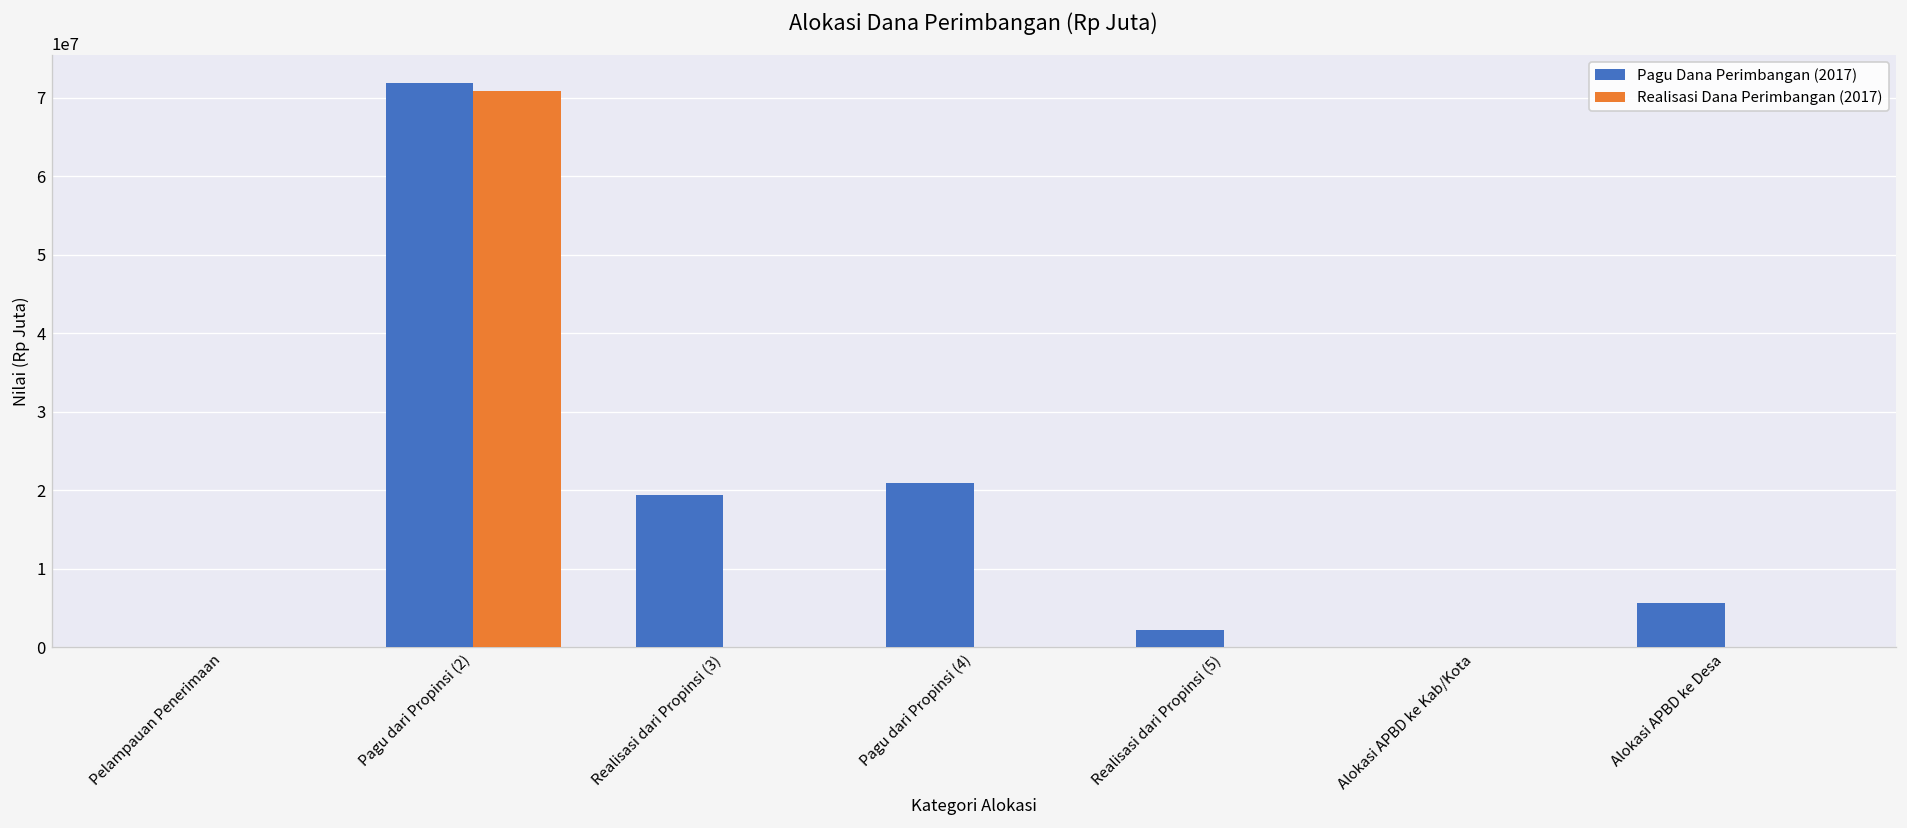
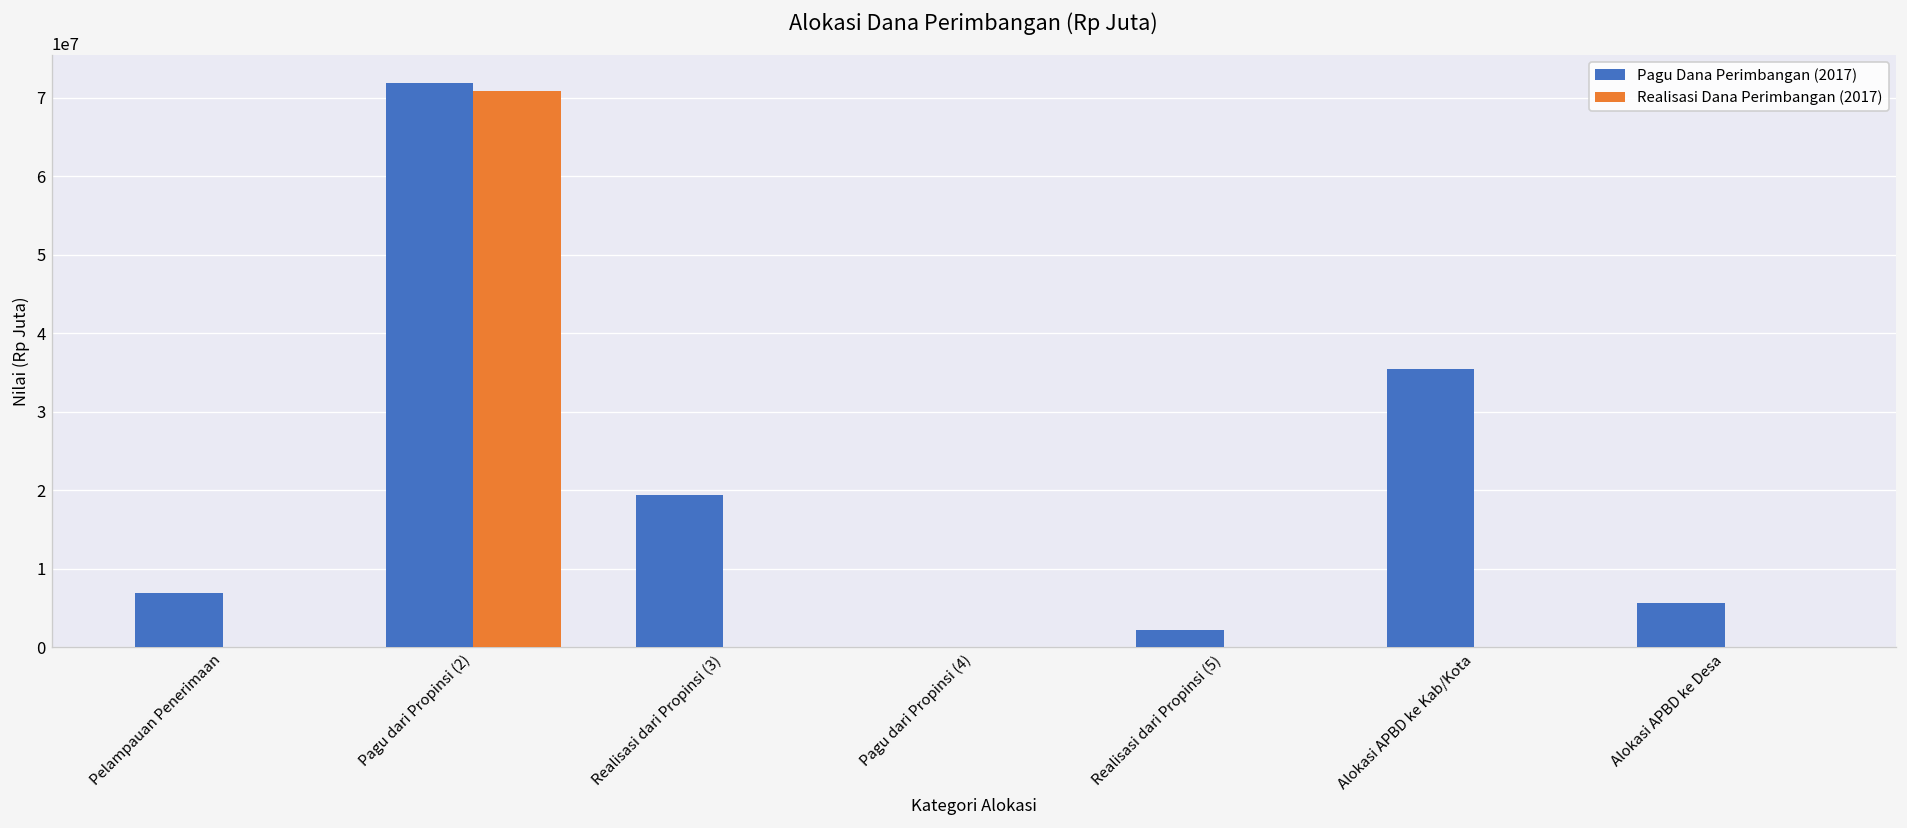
  {
    "Pagu Dana Perimbangan (2017)": {
-     "Pelampauan Penerimaan": 0,
+     "Pelampauan Penerimaan": 7000000,
      "Pagu dari Propinsi (2)": 72000000,
      "Realisasi dari Propinsi (3)": 19000000,
-     "Pagu dari Propinsi (4)": 21000000,
+     "Pagu dari Propinsi (4)": 0,
      "Realisasi dari Propinsi (5)": 2000000,
-     "Alokasi APBD ke Kab/Kota": 0,
+     "Alokasi APBD ke Kab/Kota": 35000000,
      "Alokasi APBD ke Desa": 6000000
    },
    "Realisasi Dana Perimbangan (2017)": {
      "Pelampauan Penerimaan": 0,
      "Pagu dari Propinsi (2)": 71000000,
      "Realisasi dari Propinsi (3)": 0,
      "Pagu dari Propinsi (4)": 0,
      "Realisasi dari Propinsi (5)": 0,
      "Alokasi APBD ke Kab/Kota": 0,
      "Alokasi APBD ke Desa": 0
    }
  }
